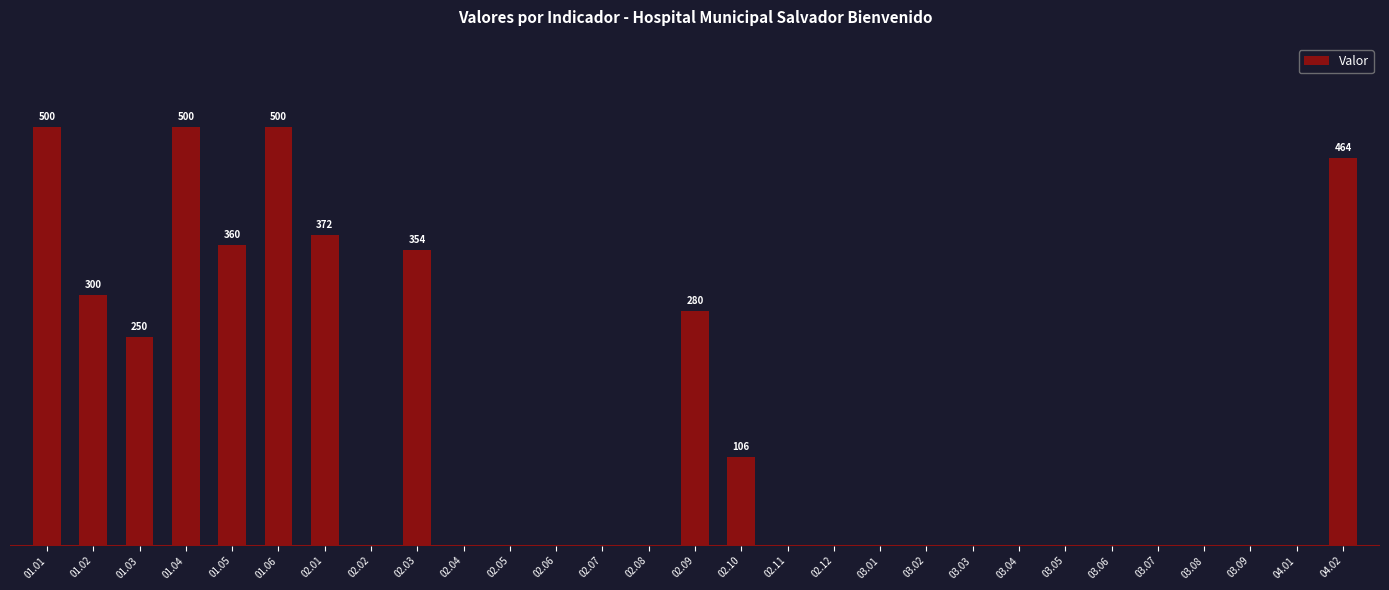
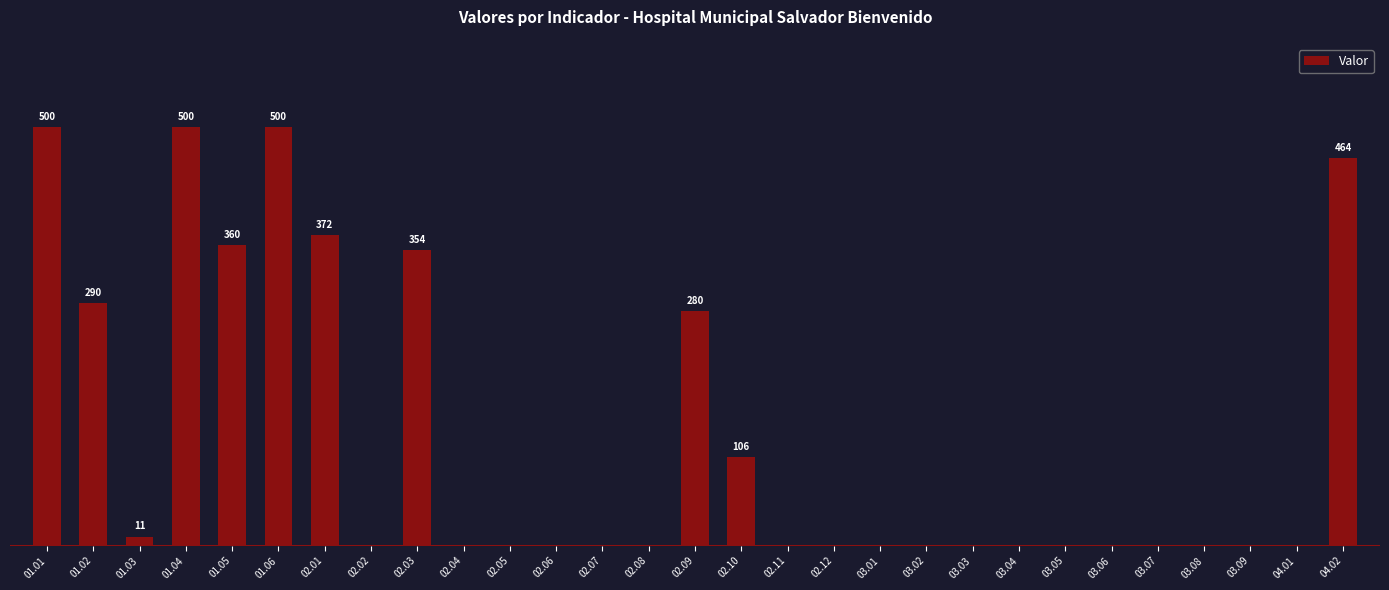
  {
    "01.01": 500,
-   "01.02": 300,
-   "01.03": 250,
+   "01.02": 290,
+   "01.03": 11,
    "01.04": 500,
    "01.05": 360,
    "01.06": 500,
    "02.01": 372,
    "02.03": 354,
    "02.09": 280,
    "02.10": 106,
    "04.02": 464
  }
